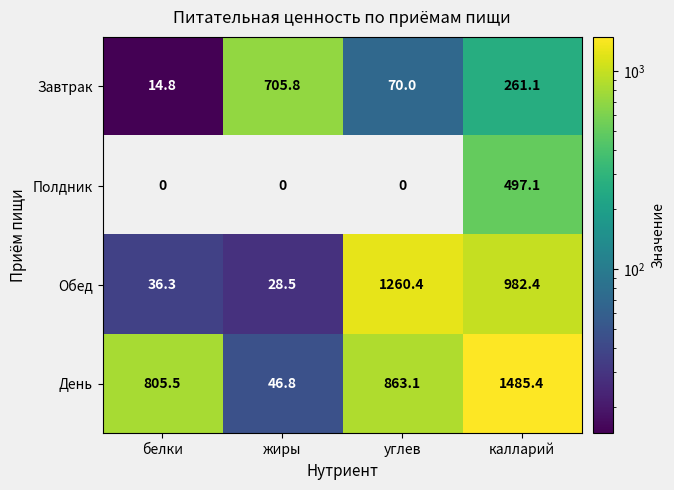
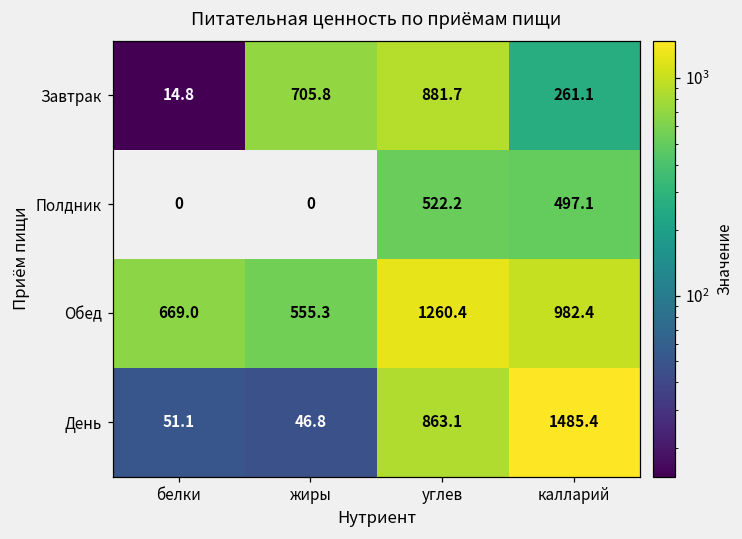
  {
    "Завтрак": {
      "белки": 14.8,
      "жиры": 705.8,
-     "углев": 70.0,
+     "углев": 881.7,
      "калларий": 261.1
    },
    "Полдник": {
      "белки": 0,
      "жиры": 0,
-     "углев": 0,
+     "углев": 522.2,
      "калларий": 497.1
    },
    "Обед": {
-     "белки": 36.3,
-     "жиры": 28.5,
+     "белки": 669.0,
+     "жиры": 555.3,
      "углев": 1260.4,
      "калларий": 982.4
    },
    "День": {
-     "белки": 805.5,
+     "белки": 51.1,
      "жиры": 46.8,
      "углев": 863.1,
      "калларий": 1485.4
    }
  }
